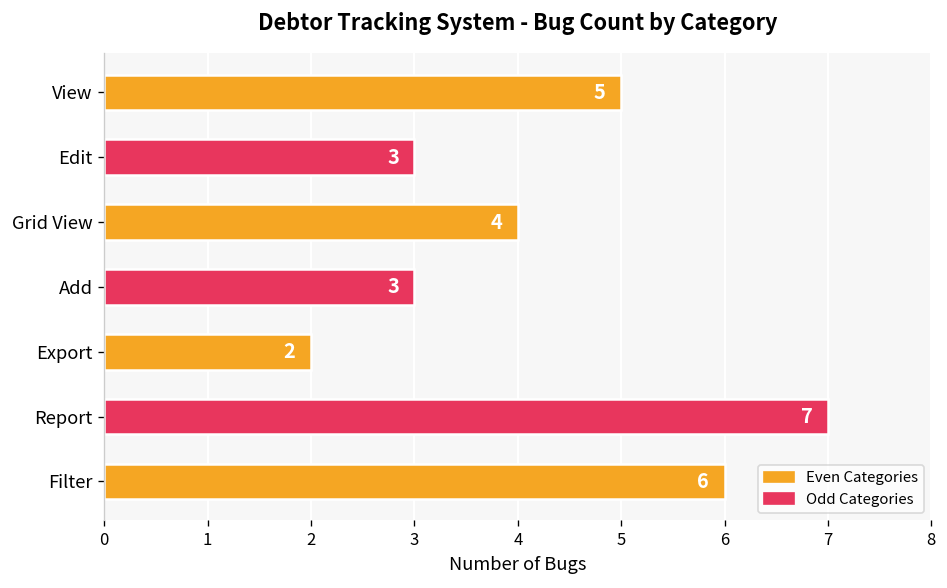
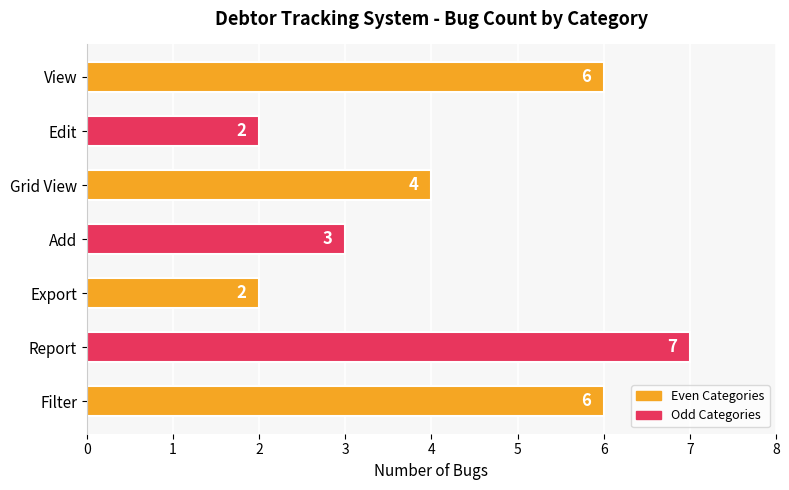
  {
-   "View": 5,
-   "Edit": 3,
+   "View": 6,
+   "Edit": 2,
    "Grid View": 4,
    "Add": 3,
    "Export": 2,
    "Report": 7,
    "Filter": 6
  }
